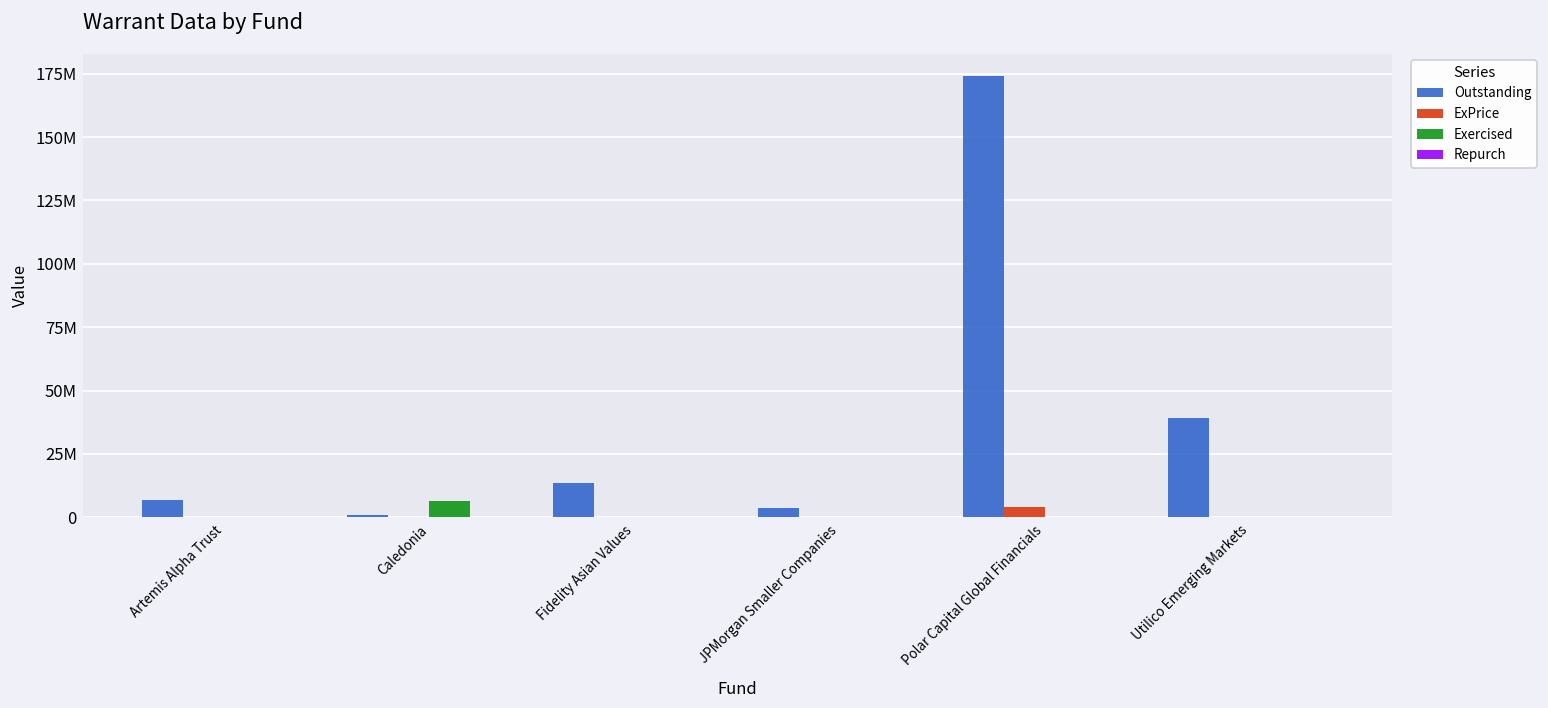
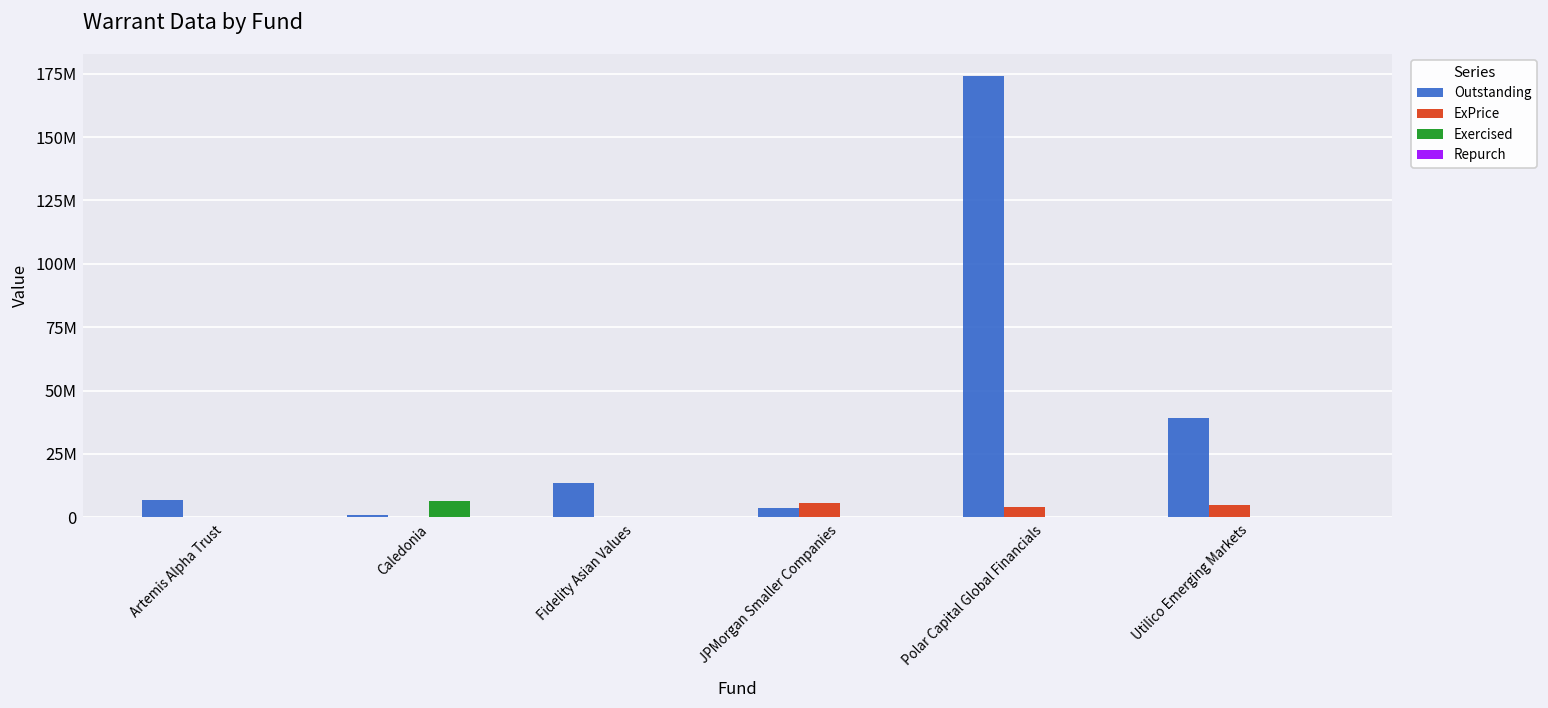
  {
    "Outstanding": {
      "Artemis Alpha Trust": 7000000,
      "Fidelity Asian Values": 13000000,
      "JPMorgan Smaller Companies": 4000000,
      "Polar Capital Global Financials": 174000000,
      "Utilico Emerging Markets": 39000000
    },
    "ExPrice": {
-     "JPMorgan Smaller Companies": 0,
+     "JPMorgan Smaller Companies": 6000000,
      "Polar Capital Global Financials": 4000000,
-     "Utilico Emerging Markets": 0
+     "Utilico Emerging Markets": 5000000
    },
    "Exercised": {
      "Caledonia": 7000000,
      "Fidelity Asian Values": 0,
      "Polar Capital Global Financials": 0,
      "Utilico Emerging Markets": 0
    },
    "Repurch": {
      "Artemis Alpha Trust": 0,
      "Fidelity Asian Values": 0,
      "JPMorgan Smaller Companies": 0,
      "Polar Capital Global Financials": 0,
      "Utilico Emerging Markets": 0
    }
  }
